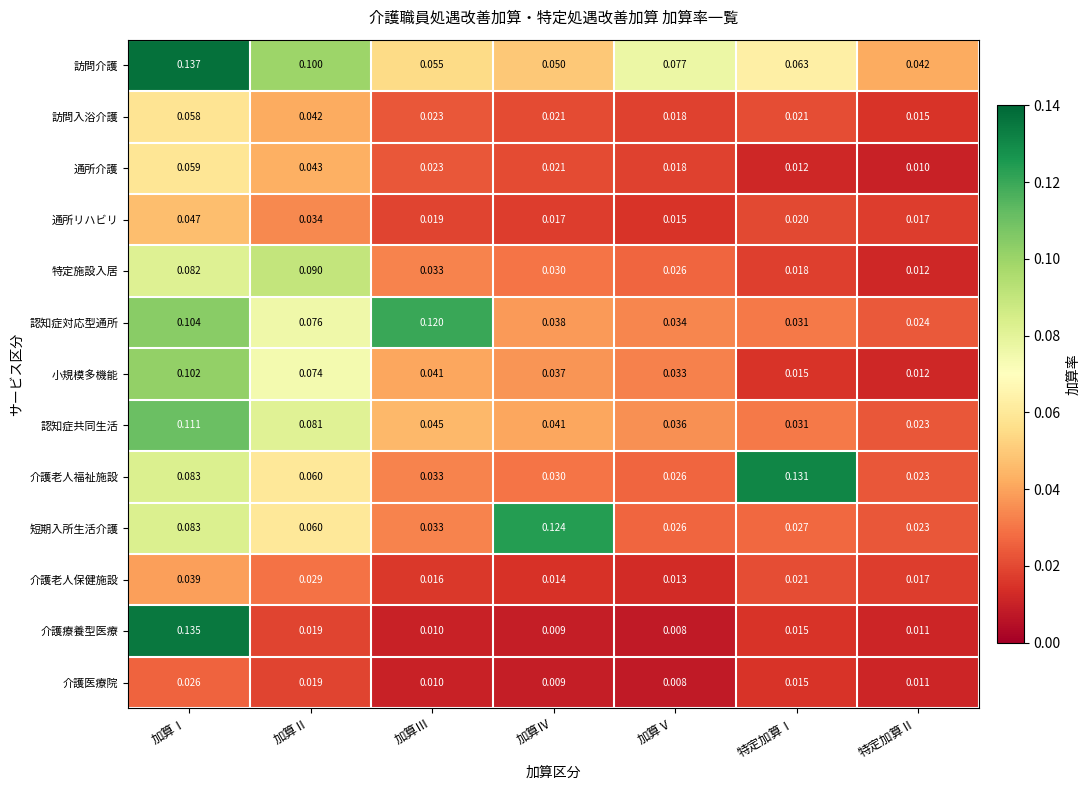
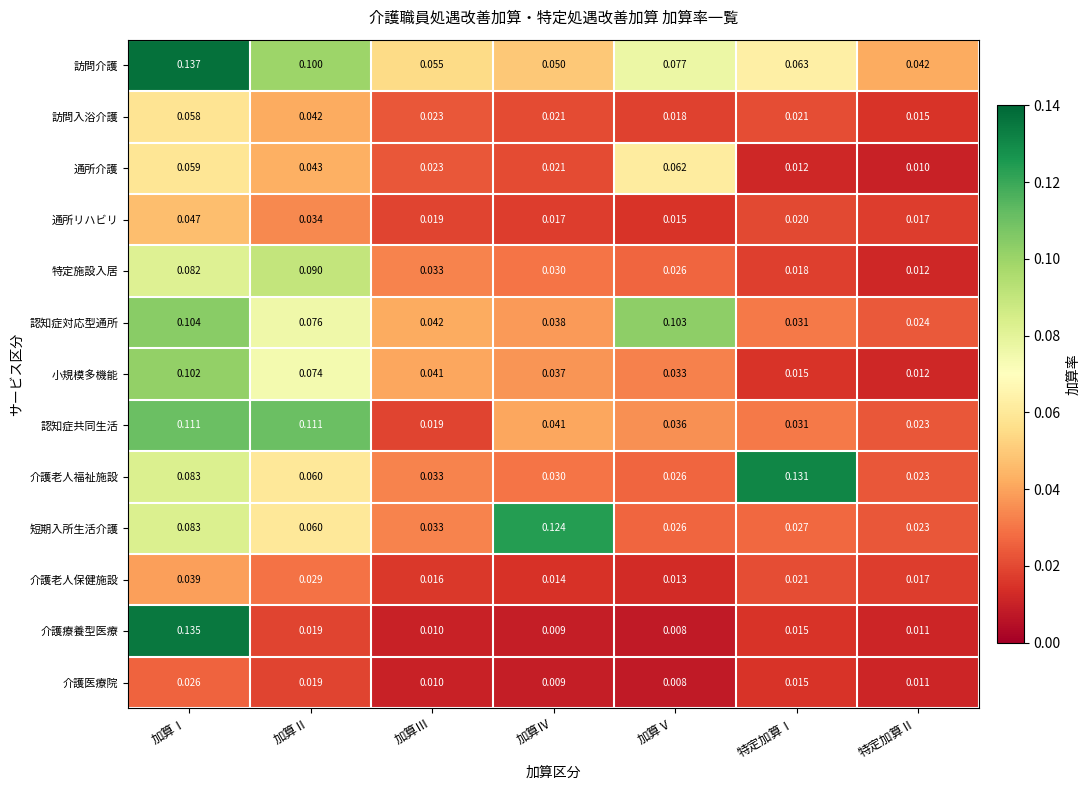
  {
    "訪問介護": {
      "加算Ⅰ": 0.137,
      "加算Ⅱ": 0.100,
      "加算Ⅲ": 0.055,
      "加算Ⅳ": 0.050,
      "加算Ⅴ": 0.077,
      "特定加算Ⅰ": 0.063,
      "特定加算Ⅱ": 0.042
    },
    "訪問入浴介護": {
      "加算Ⅰ": 0.058,
      "加算Ⅱ": 0.042,
      "加算Ⅲ": 0.023,
      "加算Ⅳ": 0.021,
      "加算Ⅴ": 0.018,
      "特定加算Ⅰ": 0.021,
      "特定加算Ⅱ": 0.015
    },
    "通所介護": {
      "加算Ⅰ": 0.059,
      "加算Ⅱ": 0.043,
      "加算Ⅲ": 0.023,
      "加算Ⅳ": 0.021,
-     "加算Ⅴ": 0.018,
+     "加算Ⅴ": 0.062,
      "特定加算Ⅰ": 0.012,
      "特定加算Ⅱ": 0.010
    },
    "通所リハビリ": {
      "加算Ⅰ": 0.047,
      "加算Ⅱ": 0.034,
      "加算Ⅲ": 0.019,
      "加算Ⅳ": 0.017,
      "加算Ⅴ": 0.015,
      "特定加算Ⅰ": 0.020,
      "特定加算Ⅱ": 0.017
    },
    "特定施設入居": {
      "加算Ⅰ": 0.082,
      "加算Ⅱ": 0.090,
      "加算Ⅲ": 0.033,
      "加算Ⅳ": 0.030,
      "加算Ⅴ": 0.026,
      "特定加算Ⅰ": 0.018,
      "特定加算Ⅱ": 0.012
    },
    "認知症対応型通所": {
      "加算Ⅰ": 0.104,
      "加算Ⅱ": 0.076,
-     "加算Ⅲ": 0.120,
+     "加算Ⅲ": 0.042,
      "加算Ⅳ": 0.038,
-     "加算Ⅴ": 0.034,
+     "加算Ⅴ": 0.103,
      "特定加算Ⅰ": 0.031,
      "特定加算Ⅱ": 0.024
    },
    "小規模多機能": {
      "加算Ⅰ": 0.102,
      "加算Ⅱ": 0.074,
      "加算Ⅲ": 0.041,
      "加算Ⅳ": 0.037,
      "加算Ⅴ": 0.033,
      "特定加算Ⅰ": 0.015,
      "特定加算Ⅱ": 0.012
    },
    "認知症共同生活": {
      "加算Ⅰ": 0.111,
-     "加算Ⅱ": 0.081,
-     "加算Ⅲ": 0.045,
+     "加算Ⅱ": 0.111,
+     "加算Ⅲ": 0.019,
      "加算Ⅳ": 0.041,
      "加算Ⅴ": 0.036,
      "特定加算Ⅰ": 0.031,
      "特定加算Ⅱ": 0.023
    },
    "介護老人福祉施設": {
      "加算Ⅰ": 0.083,
      "加算Ⅱ": 0.060,
      "加算Ⅲ": 0.033,
      "加算Ⅳ": 0.030,
      "加算Ⅴ": 0.026,
      "特定加算Ⅰ": 0.131,
      "特定加算Ⅱ": 0.023
    },
    "短期入所生活介護": {
      "加算Ⅰ": 0.083,
      "加算Ⅱ": 0.060,
      "加算Ⅲ": 0.033,
      "加算Ⅳ": 0.124,
      "加算Ⅴ": 0.026,
      "特定加算Ⅰ": 0.027,
      "特定加算Ⅱ": 0.023
    },
    "介護老人保健施設": {
      "加算Ⅰ": 0.039,
      "加算Ⅱ": 0.029,
      "加算Ⅲ": 0.016,
      "加算Ⅳ": 0.014,
      "加算Ⅴ": 0.013,
      "特定加算Ⅰ": 0.021,
      "特定加算Ⅱ": 0.017
    },
    "介護療養型医療": {
      "加算Ⅰ": 0.135,
      "加算Ⅱ": 0.019,
      "加算Ⅲ": 0.010,
      "加算Ⅳ": 0.009,
      "加算Ⅴ": 0.008,
      "特定加算Ⅰ": 0.015,
      "特定加算Ⅱ": 0.011
    },
    "介護医療院": {
      "加算Ⅰ": 0.026,
      "加算Ⅱ": 0.019,
      "加算Ⅲ": 0.010,
      "加算Ⅳ": 0.009,
      "加算Ⅴ": 0.008,
      "特定加算Ⅰ": 0.015,
      "特定加算Ⅱ": 0.011
    }
  }
